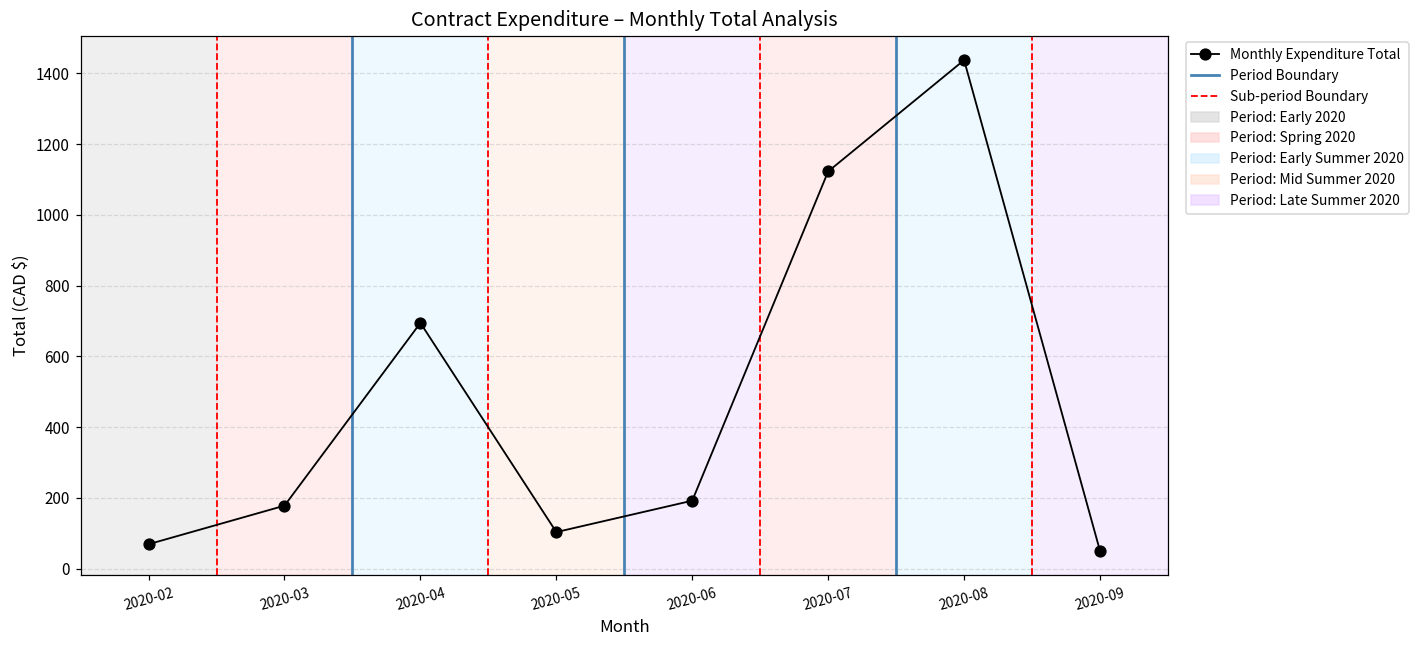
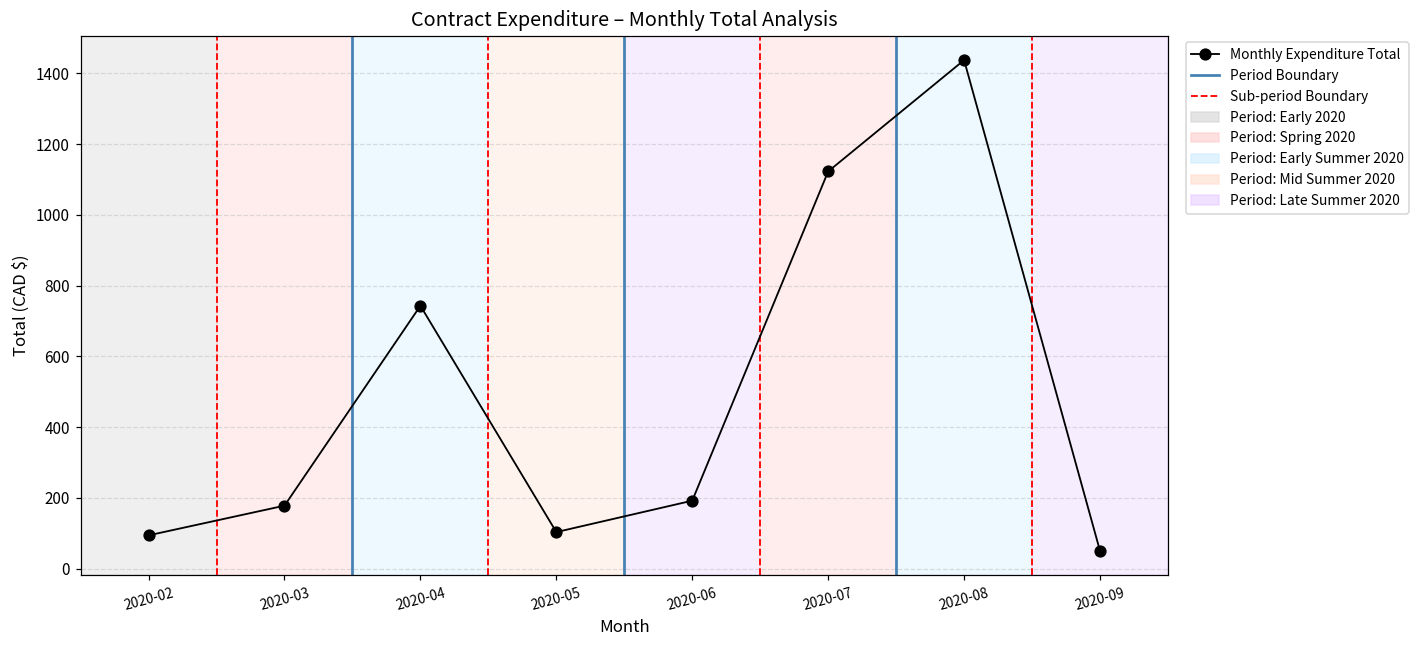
  {
-   "2020-02": 70,
+   "2020-02": 90,
    "2020-03": 180,
-   "2020-04": 690,
+   "2020-04": 740,
    "2020-05": 100,
    "2020-06": 190,
    "2020-07": 1120,
    "2020-08": 1440,
    "2020-09": 50
  }
